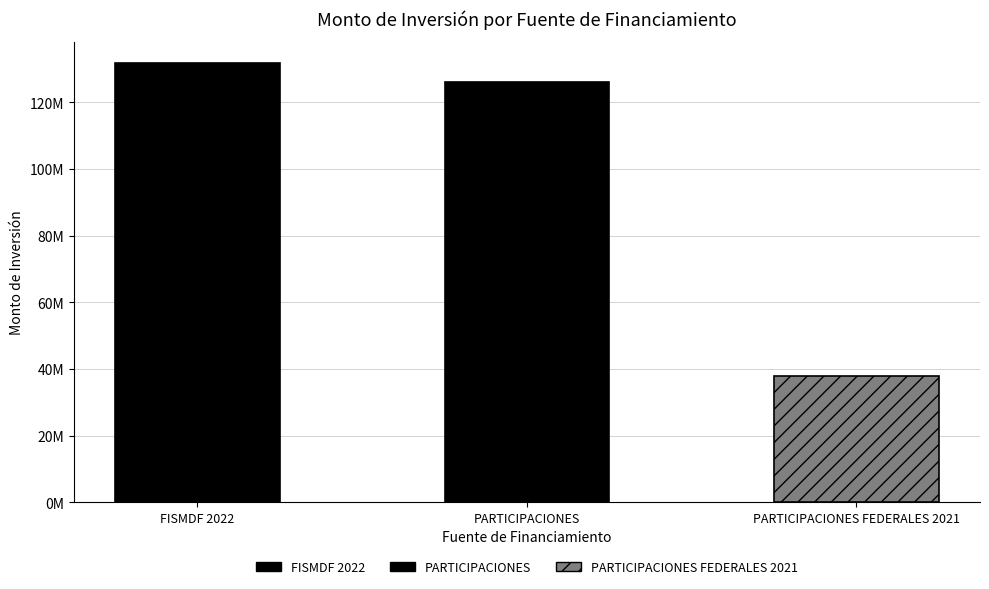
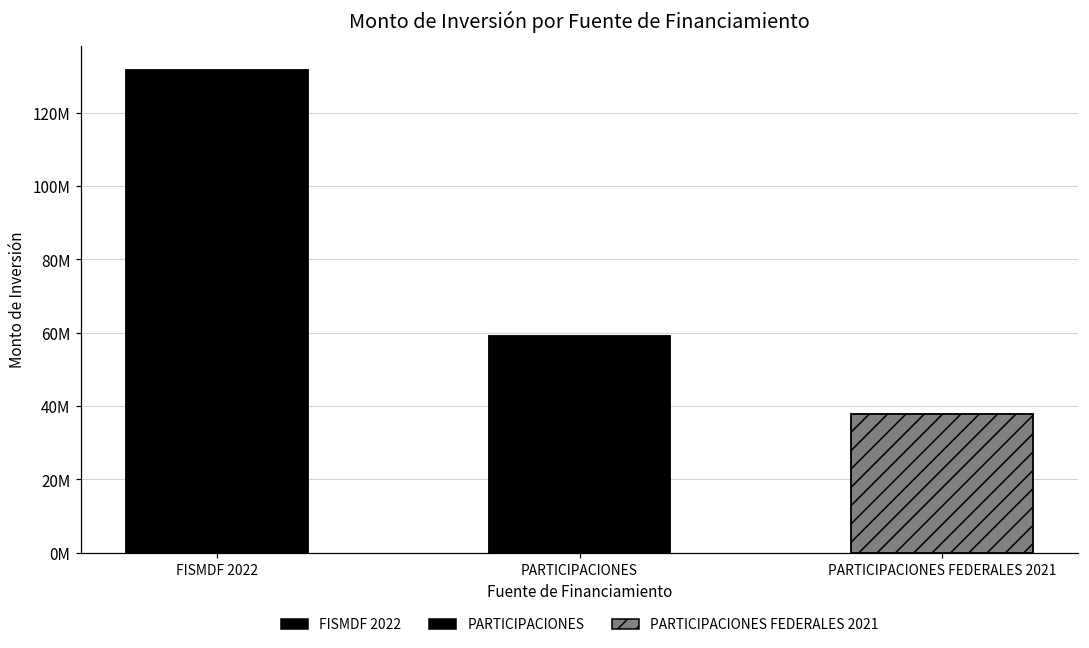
  {
    "FISMDF 2022": 132000000,
-   "PARTICIPACIONES": 126000000,
+   "PARTICIPACIONES": 59000000,
    "PARTICIPACIONES FEDERALES 2021": 38000000
  }
